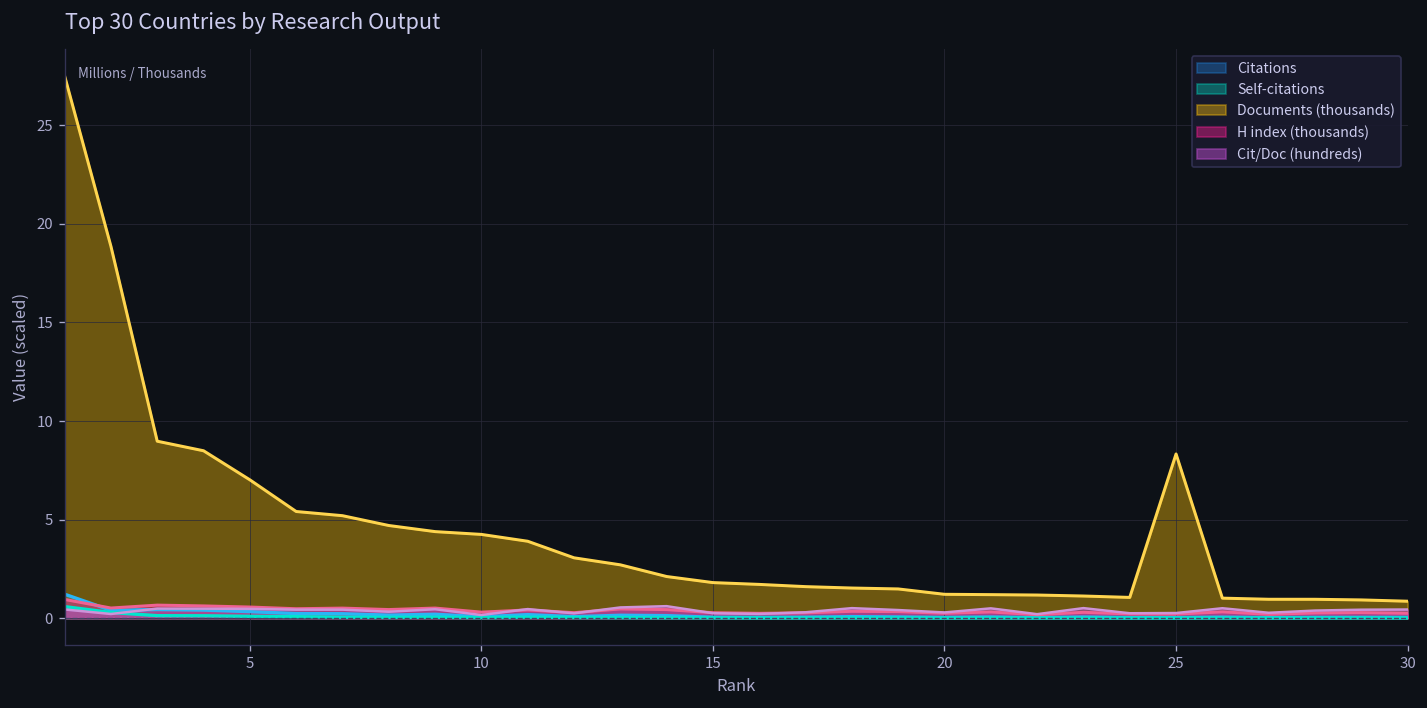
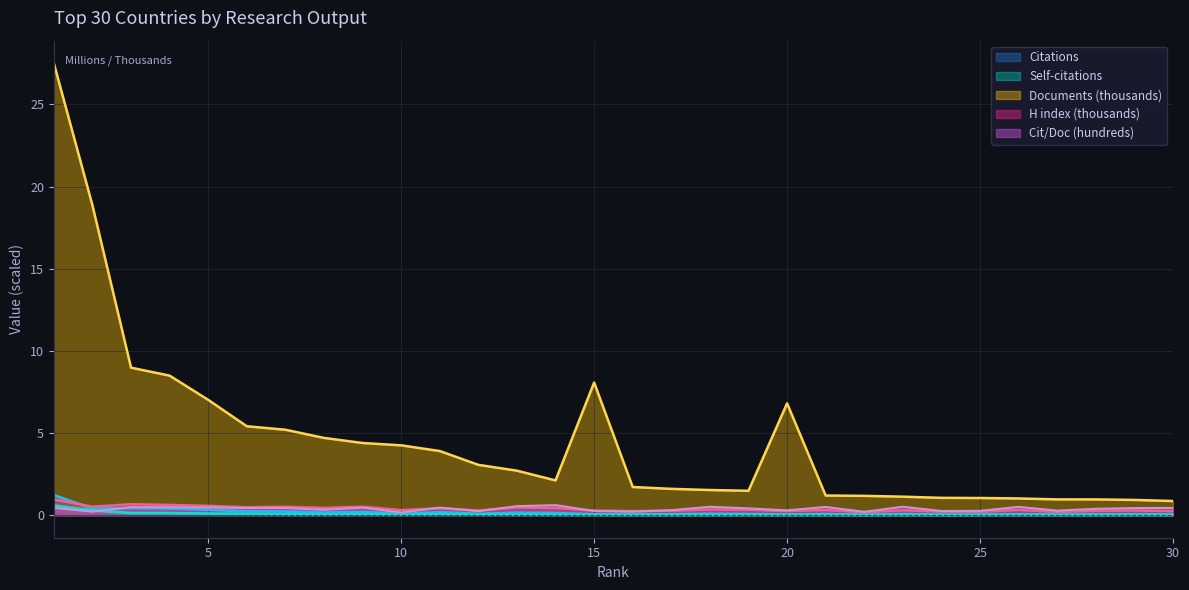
  {
    "Documents (thousands)": {
      "5": 7.0,
      "10": 4.2,
-     "15": 1.8,
-     "20": 1.2,
-     "25": 8.3,
+     "15": 8.1,
+     "20": 6.8,
+     "25": 1.0,
      "30": 0.9
    },
    "H index (thousands)": {
      "30": 0.2
    },
    "Cit/Doc (hundreds)": {
      "30": 0.4
    }
  }
